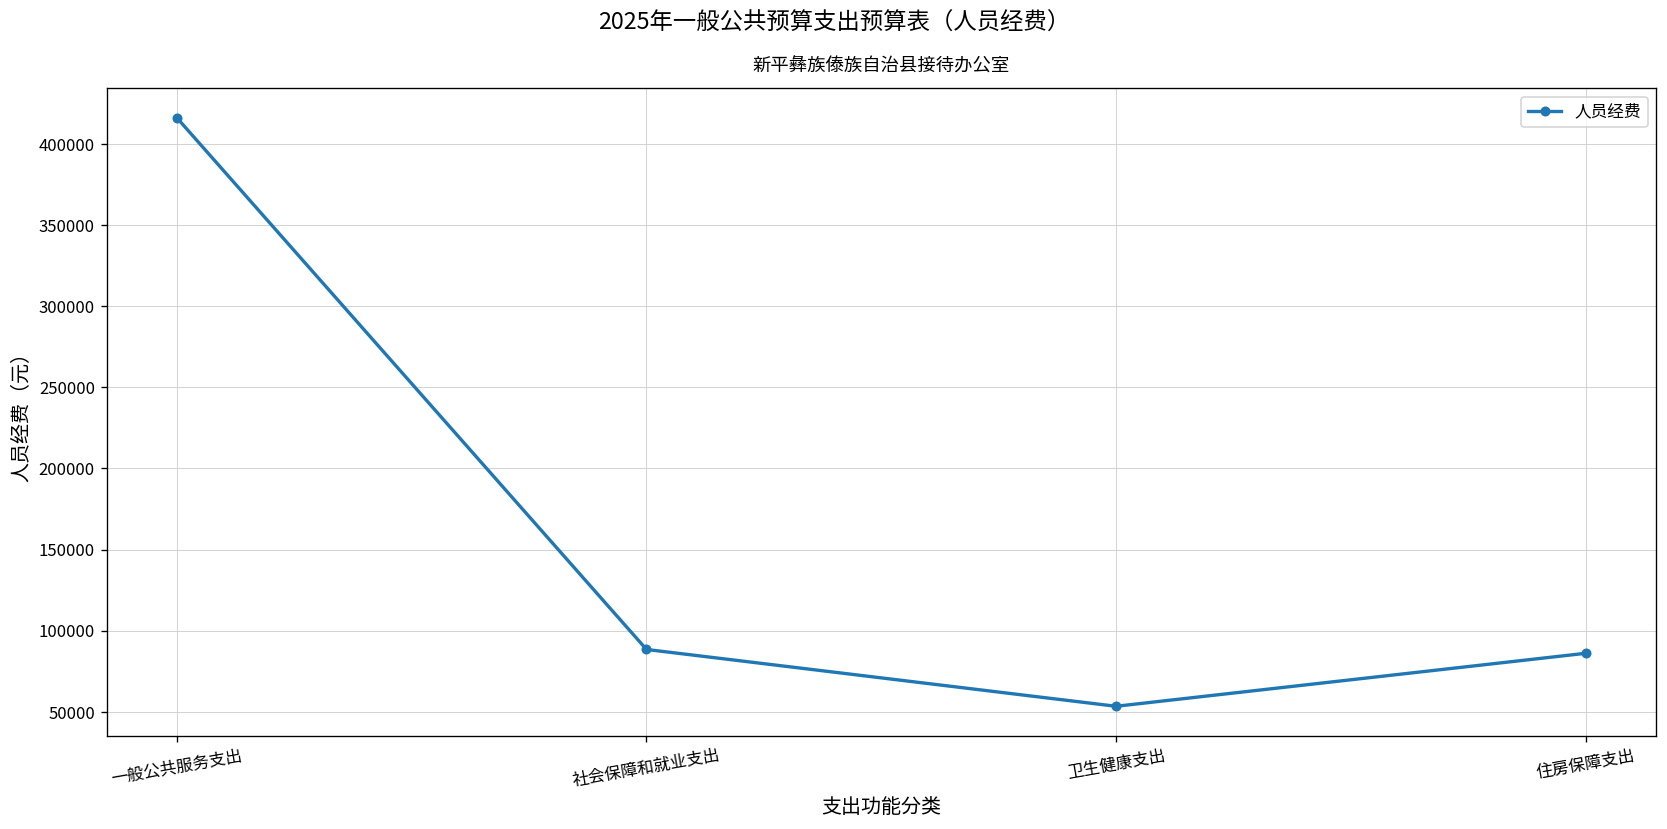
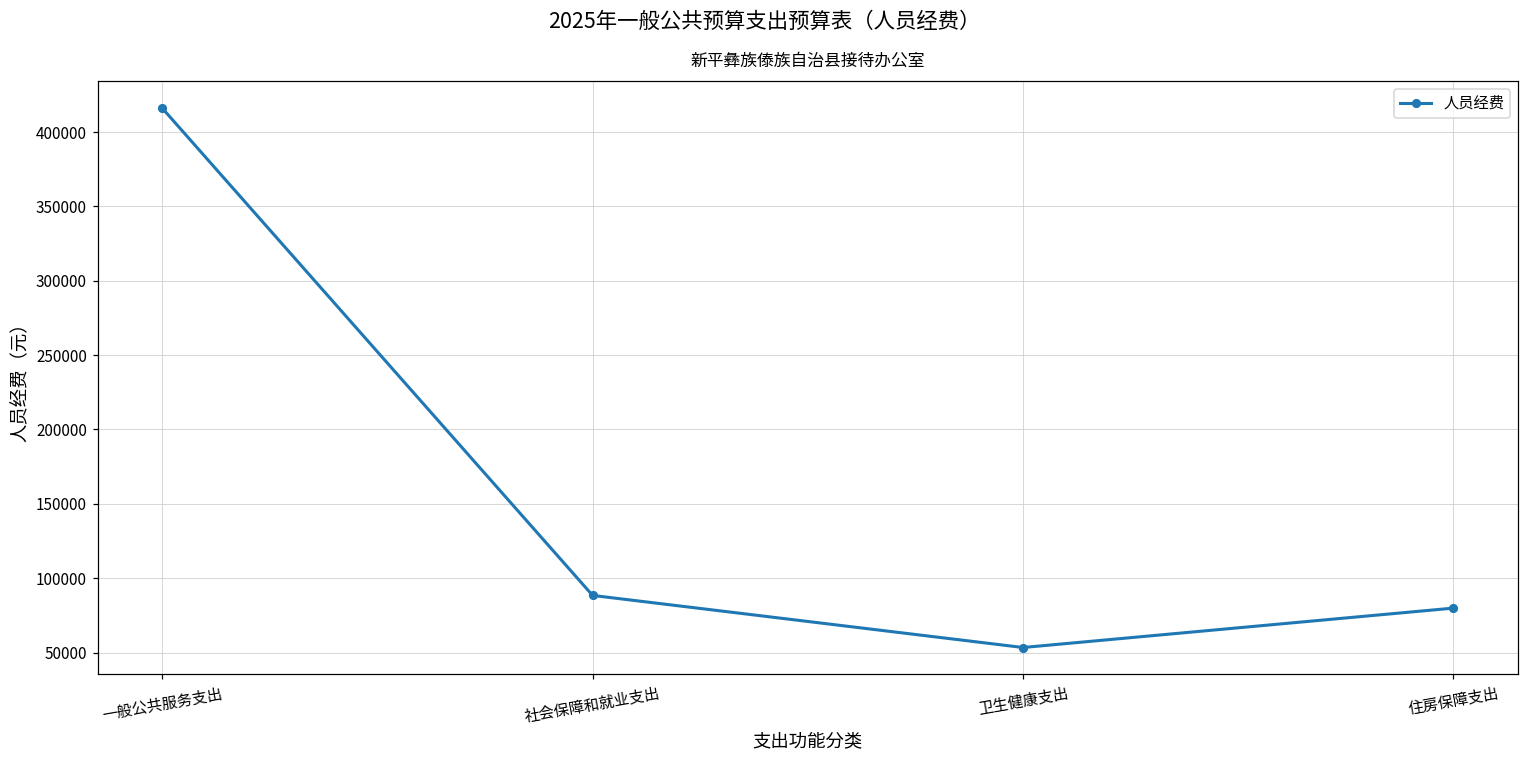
  {
    "一般公共服务支出": 416000,
    "社会保障和就业支出": 88000,
    "卫生健康支出": 53000,
-   "住房保障支出": 86000
+   "住房保障支出": 80000
  }
